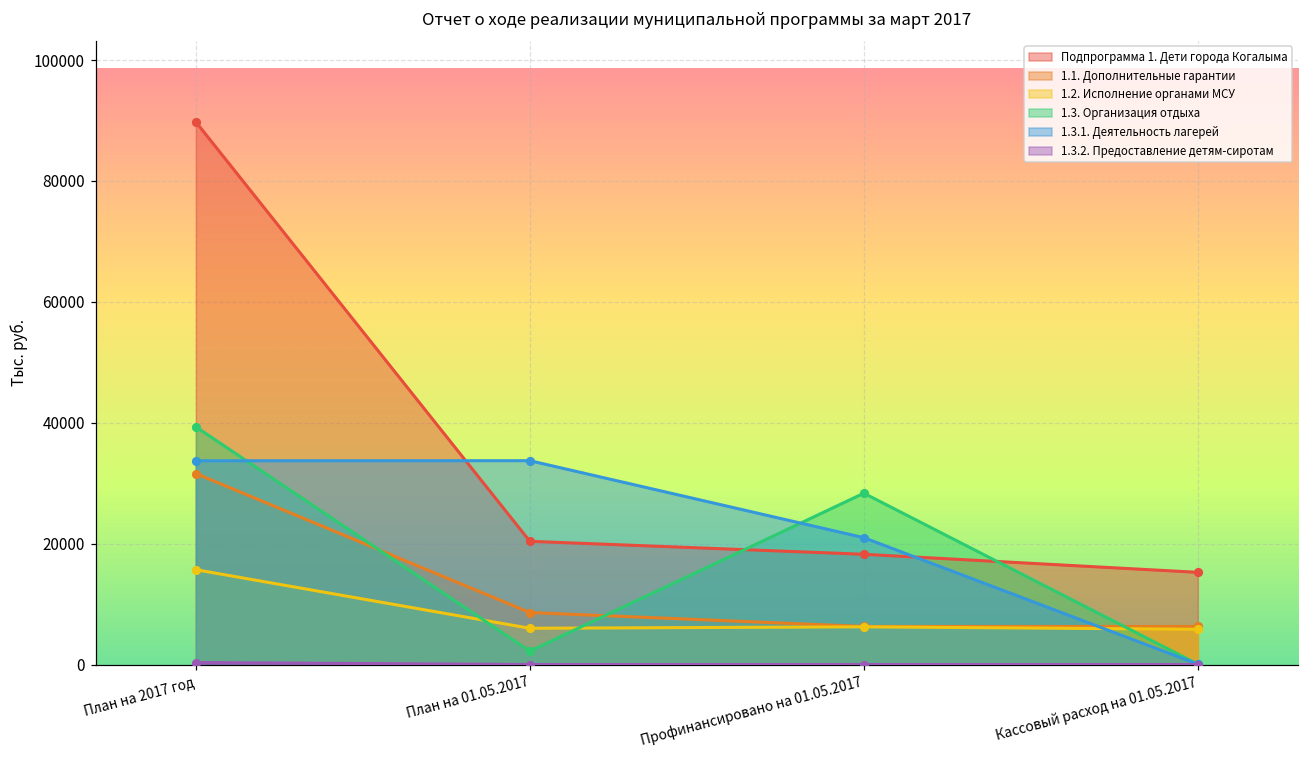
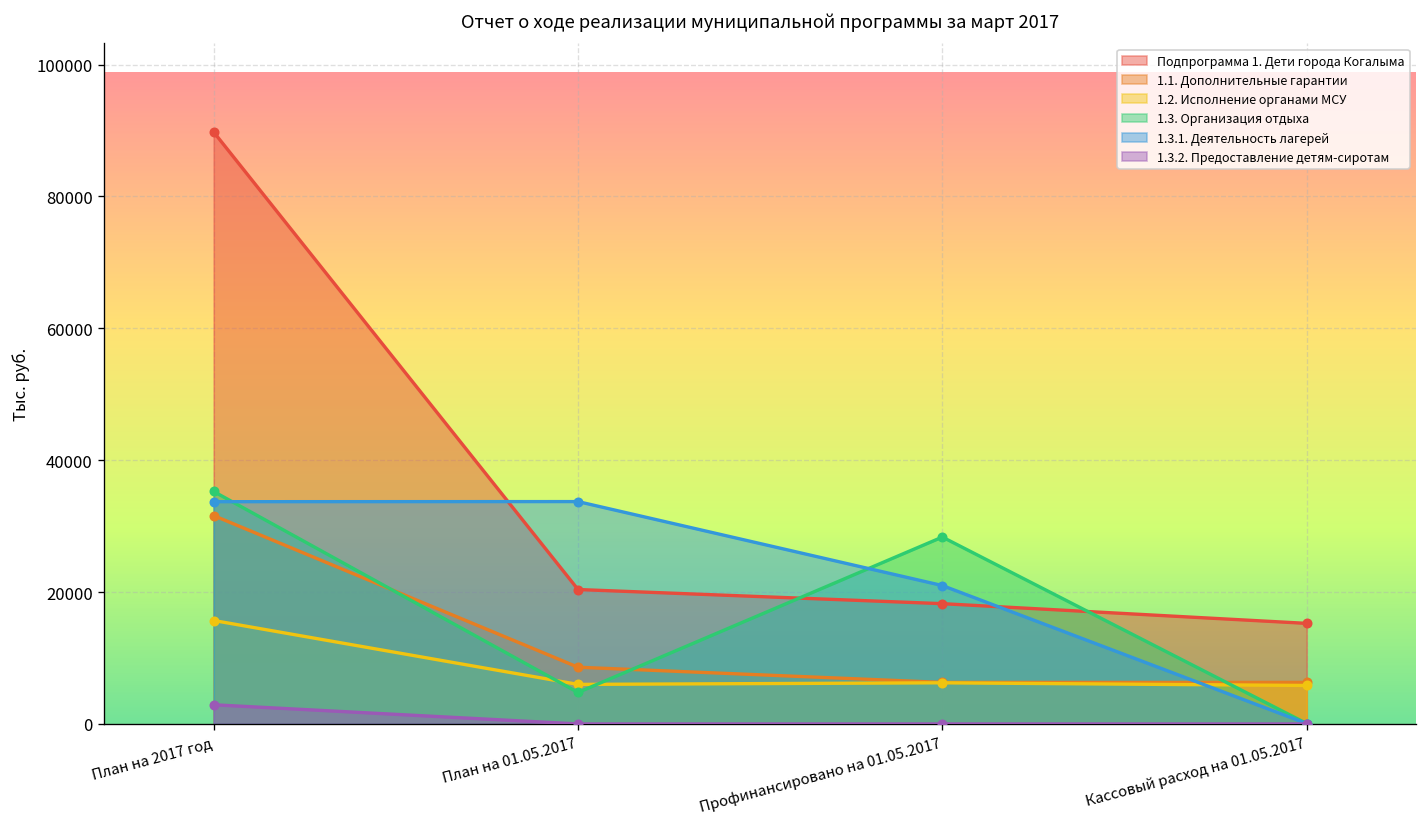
  {
    "1.3. Организация отдыха": {
-     "План на 2017 год": 39000,
-     "План на 01.05.2017": 2000,
+     "План на 2017 год": 35000,
+     "План на 01.05.2017": 5000,
      "Профинансировано на 01.05.2017": 28000
    },
    "1.3.1. Деятельность лагерей": {
      "План на 2017 год": 34000,
      "План на 01.05.2017": 34000,
      "Профинансировано на 01.05.2017": 21000
    },
    "1.3.2. Предоставление детям-сиротам": {
-     "План на 2017 год": 0,
+     "План на 2017 год": 3000,
      "План на 01.05.2017": 0,
      "Профинансировано на 01.05.2017": 0
    }
  }
